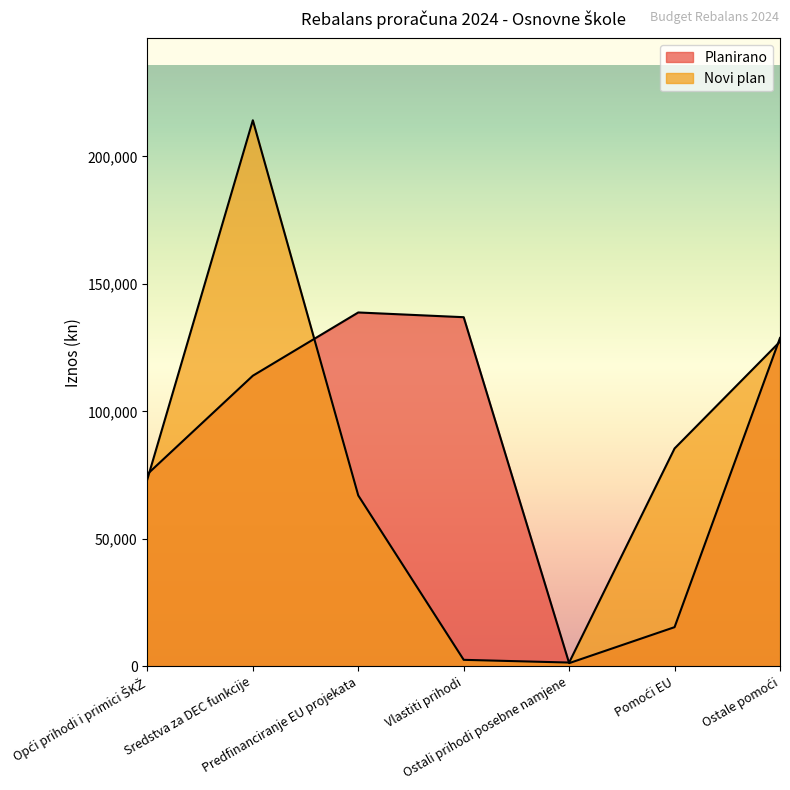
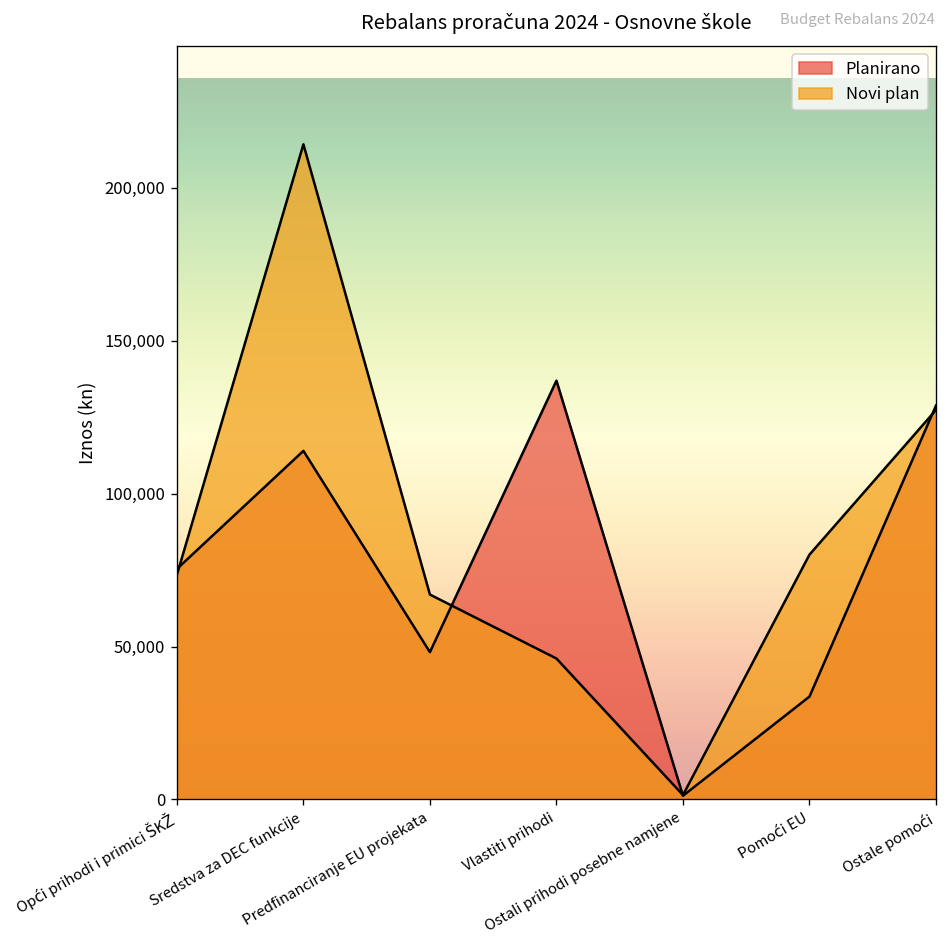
  {
    "Planirano": {
      "Opći prihodi i primici ŠKŽ": "75,000",
      "Sredstva za DEC funkcije": "114,000",
-     "Predfinanciranje EU projekata": "139,000",
+     "Predfinanciranje EU projekata": "48,000",
      "Vlastiti prihodi": "137,000",
-     "Pomoći EU": "15,000",
+     "Pomoći EU": "34,000",
      "Ostale pomoći": "129,000"
    },
    "Novi plan": {
      "Opći prihodi i primici ŠKŽ": "73,000",
      "Sredstva za DEC funkcije": "214,000",
      "Predfinanciranje EU projekata": "67,000",
-     "Vlastiti prihodi": "3,000",
-     "Pomoći EU": "85,000",
+     "Vlastiti prihodi": "46,000",
+     "Pomoći EU": "80,000",
      "Ostale pomoći": "127,000"
    }
  }
